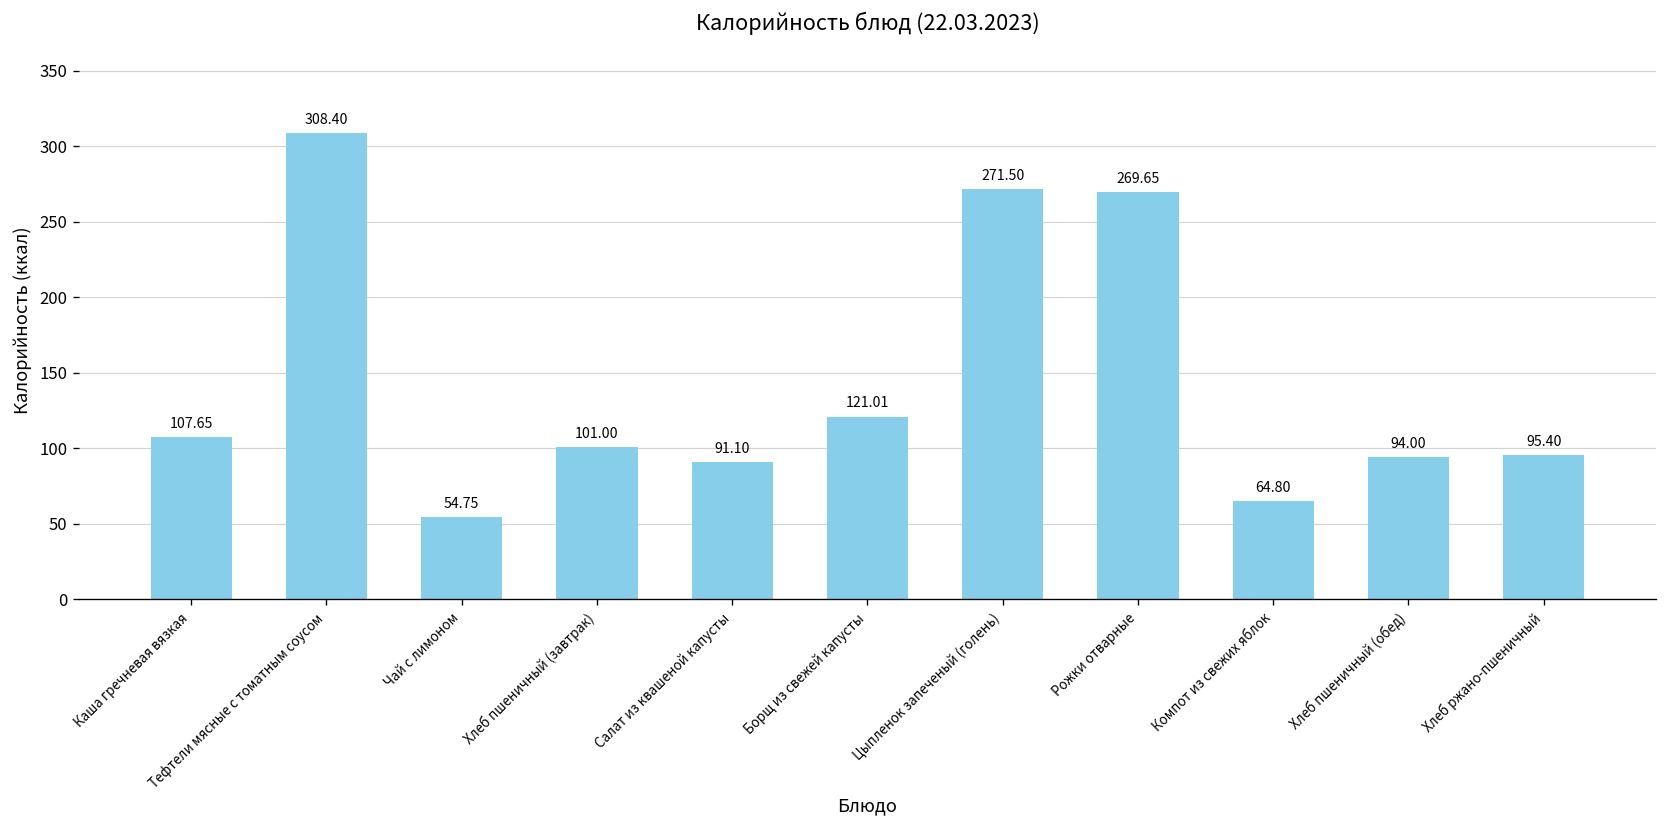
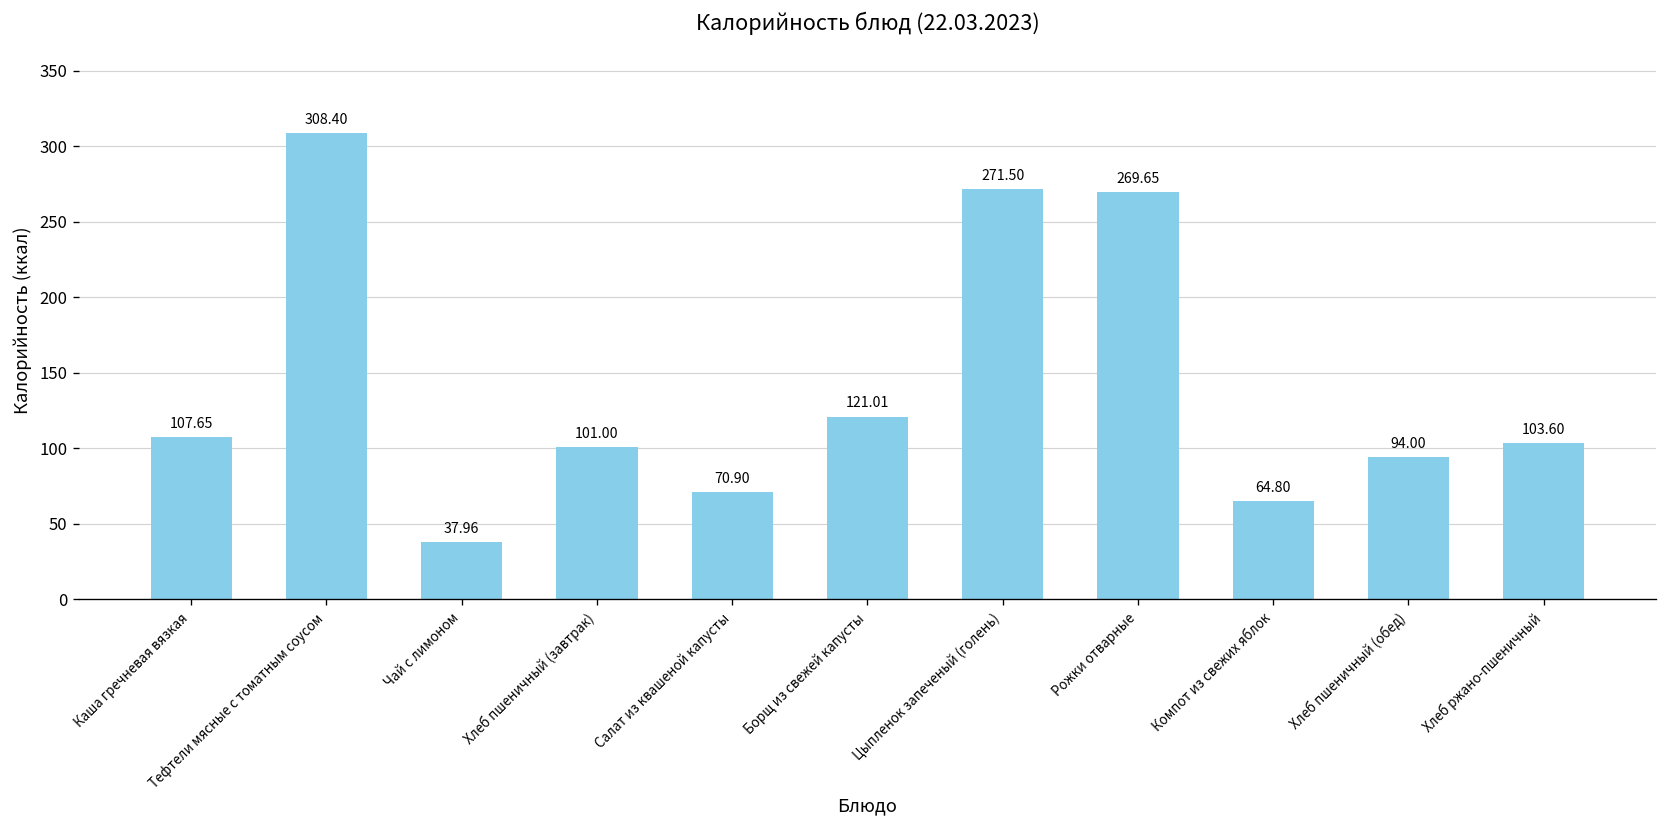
  {
    "Каша гречневая вязкая": 107.65,
    "Тефтели мясные с томатным соусом": 308.40,
-   "Чай с лимоном": 54.75,
+   "Чай с лимоном": 37.96,
    "Хлеб пшеничный (завтрак)": 101.00,
-   "Салат из квашеной капусты": 91.10,
+   "Салат из квашеной капусты": 70.90,
    "Борщ из свежей капусты": 121.01,
    "Цыпленок запеченый (голень)": 271.50,
    "Рожки отварные": 269.65,
    "Компот из свежих яблок": 64.80,
    "Хлеб пшеничный (обед)": 94.00,
-   "Хлеб ржано-пшеничный": 95.40
+   "Хлеб ржано-пшеничный": 103.60
  }
